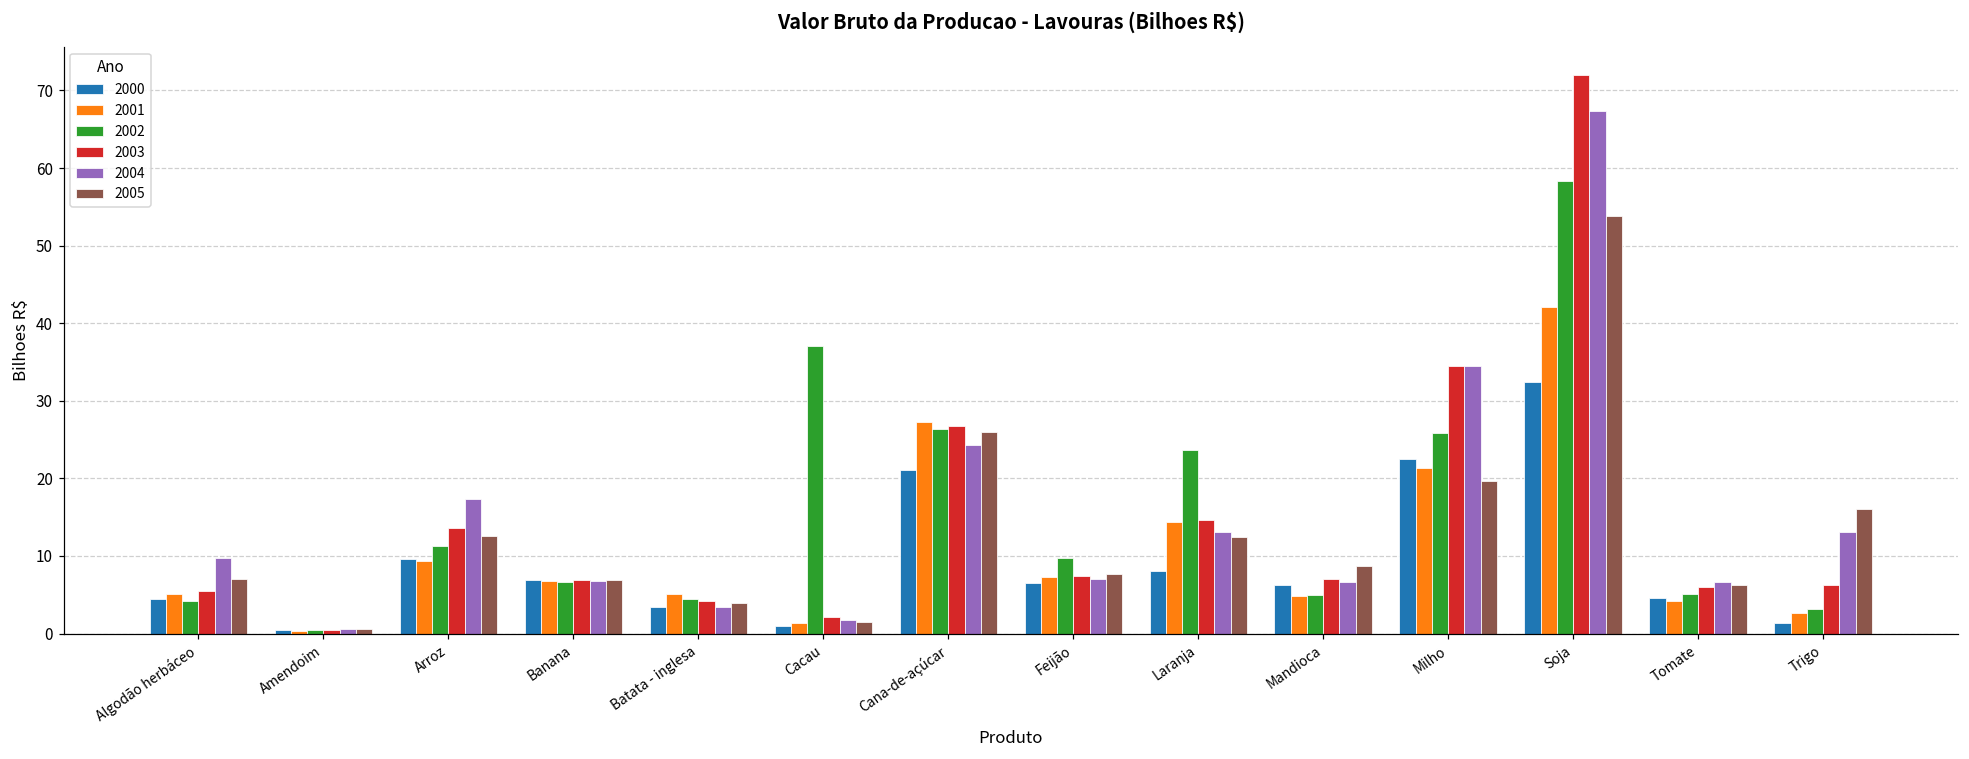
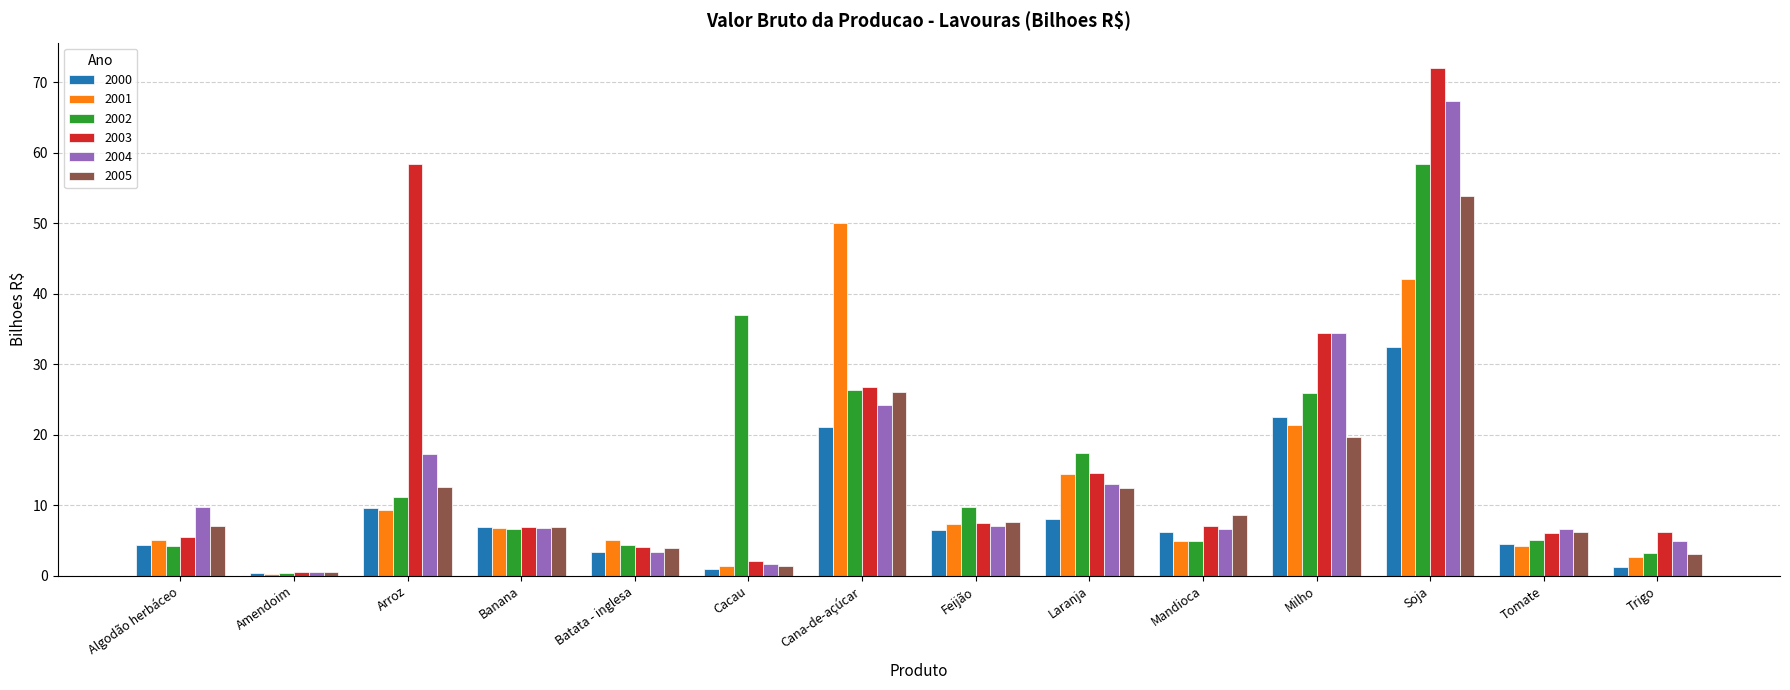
  {
    "2000": {
      "Algodão herbáceo": 4,
      "Amendoim": 0,
      "Arroz": 10,
      "Banana": 7,
      "Batata - inglesa": 3,
      "Cacau": 1,
      "Cana-de-açúcar": 21,
      "Feijão": 7,
      "Laranja": 8,
      "Mandioca": 6,
      "Milho": 23,
      "Soja": 32,
      "Tomate": 5,
      "Trigo": 1
    },
    "2001": {
      "Algodão herbáceo": 5,
      "Arroz": 9,
      "Banana": 7,
      "Batata - inglesa": 5,
      "Cacau": 1,
-     "Cana-de-açúcar": 27,
+     "Cana-de-açúcar": 50,
      "Feijão": 7,
      "Laranja": 14,
      "Mandioca": 5,
      "Milho": 21,
      "Soja": 42,
      "Tomate": 4,
      "Trigo": 3
    },
    "2002": {
      "Algodão herbáceo": 4,
      "Amendoim": 0,
      "Arroz": 11,
      "Banana": 7,
      "Batata - inglesa": 4,
      "Cacau": 37,
      "Cana-de-açúcar": 26,
      "Feijão": 10,
-     "Laranja": 24,
+     "Laranja": 17,
      "Mandioca": 5,
      "Milho": 26,
      "Soja": 58,
      "Tomate": 5,
      "Trigo": 3
    },
    "2003": {
      "Algodão herbáceo": 5,
      "Amendoim": 0,
-     "Arroz": 14,
+     "Arroz": 58,
      "Banana": 7,
      "Batata - inglesa": 4,
      "Cacau": 2,
      "Cana-de-açúcar": 27,
      "Feijão": 7,
      "Laranja": 15,
      "Mandioca": 7,
      "Milho": 34,
      "Soja": 72,
      "Tomate": 6,
      "Trigo": 6
    },
    "2004": {
      "Algodão herbáceo": 10,
      "Amendoim": 1,
      "Arroz": 17,
      "Banana": 7,
      "Batata - inglesa": 3,
      "Cacau": 2,
      "Cana-de-açúcar": 24,
      "Feijão": 7,
      "Laranja": 13,
      "Mandioca": 7,
      "Milho": 35,
      "Soja": 67,
      "Tomate": 7,
-     "Trigo": 13
+     "Trigo": 5
    },
    "2005": {
      "Algodão herbáceo": 7,
      "Amendoim": 1,
      "Arroz": 13,
      "Banana": 7,
      "Batata - inglesa": 4,
      "Cacau": 1,
      "Cana-de-açúcar": 26,
      "Feijão": 8,
      "Laranja": 12,
      "Mandioca": 9,
      "Milho": 20,
      "Soja": 54,
      "Tomate": 6,
-     "Trigo": 16
+     "Trigo": 3
    }
  }
